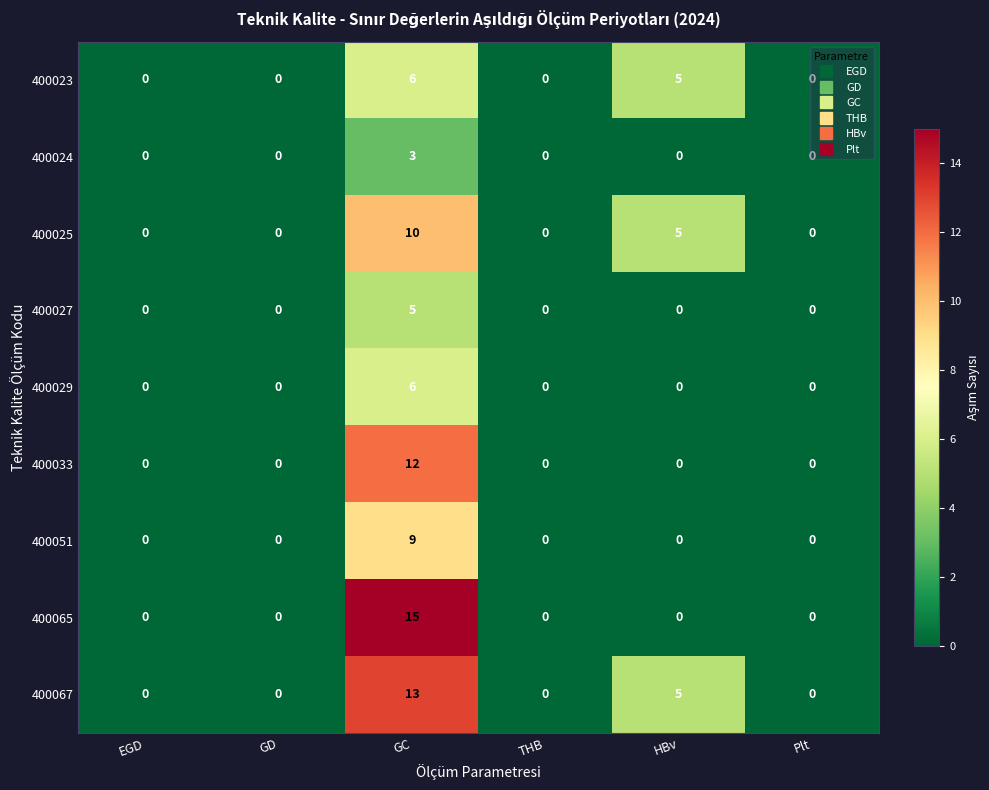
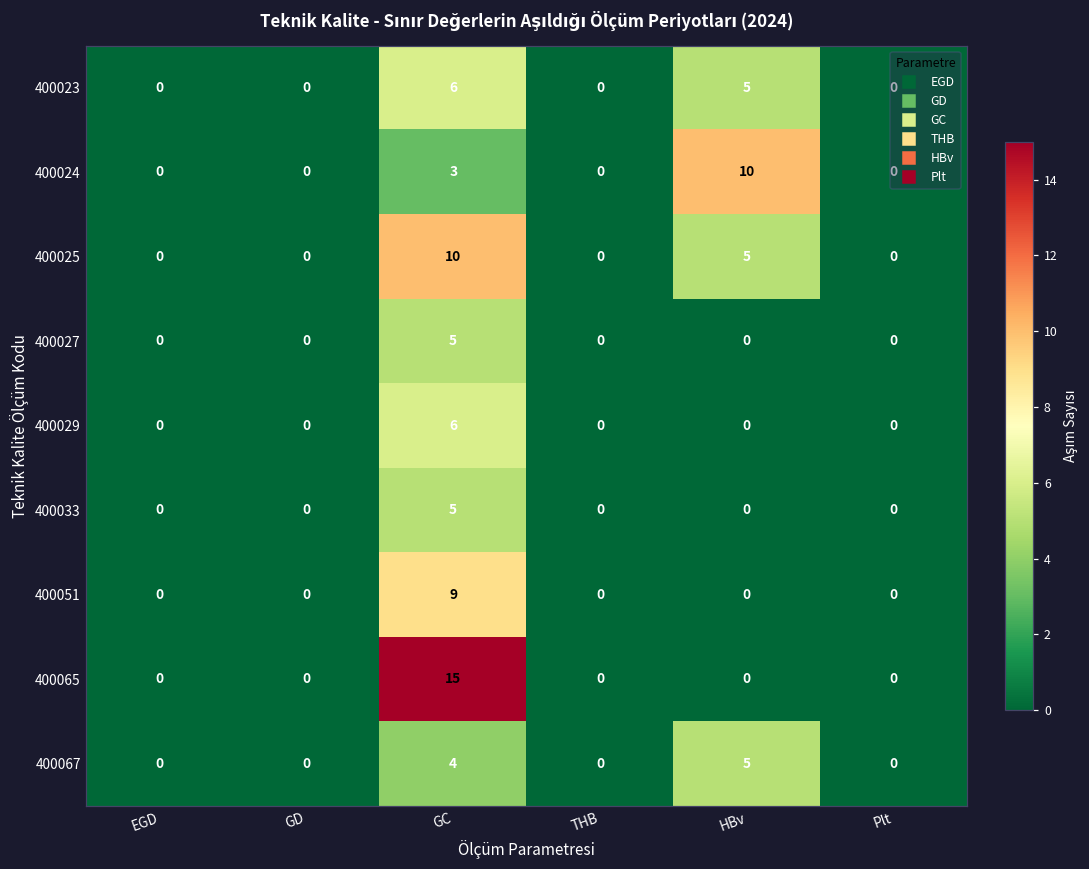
  {
    "400023": {
      "EGD": 0,
      "GD": 0,
      "GC": 6,
      "THB": 0,
      "HBv": 5
    },
    "400024": {
      "EGD": 0,
      "GD": 0,
      "GC": 3,
      "THB": 0,
-     "HBv": 0
+     "HBv": 10
    },
    "400025": {
      "EGD": 0,
      "GD": 0,
      "GC": 10,
      "THB": 0,
      "HBv": 5,
      "Plt": 0
    },
    "400027": {
      "EGD": 0,
      "GD": 0,
      "GC": 5,
      "THB": 0,
      "HBv": 0,
      "Plt": 0
    },
    "400029": {
      "EGD": 0,
      "GD": 0,
      "GC": 6,
      "THB": 0,
      "HBv": 0,
      "Plt": 0
    },
    "400033": {
      "EGD": 0,
      "GD": 0,
-     "GC": 12,
+     "GC": 5,
      "THB": 0,
      "HBv": 0,
      "Plt": 0
    },
    "400051": {
      "EGD": 0,
      "GD": 0,
      "GC": 9,
      "THB": 0,
      "HBv": 0,
      "Plt": 0
    },
    "400065": {
      "EGD": 0,
      "GD": 0,
      "GC": 15,
      "THB": 0,
      "HBv": 0,
      "Plt": 0
    },
    "400067": {
      "EGD": 0,
      "GD": 0,
-     "GC": 13,
+     "GC": 4,
      "THB": 0,
      "HBv": 5,
      "Plt": 0
    }
  }
